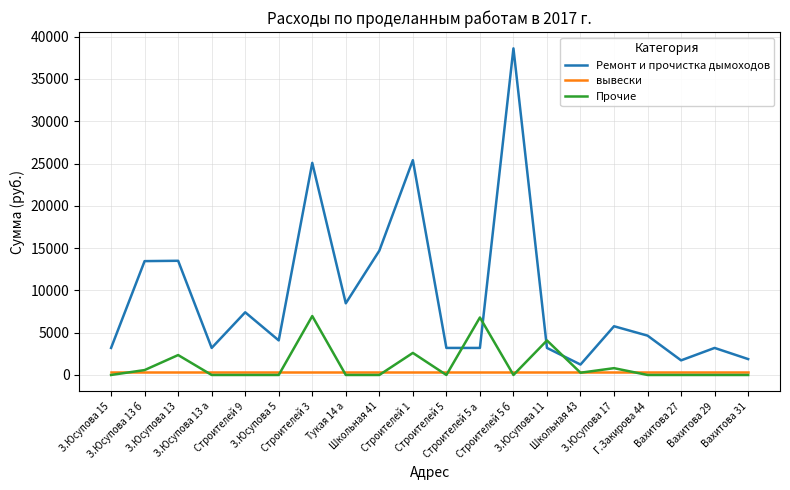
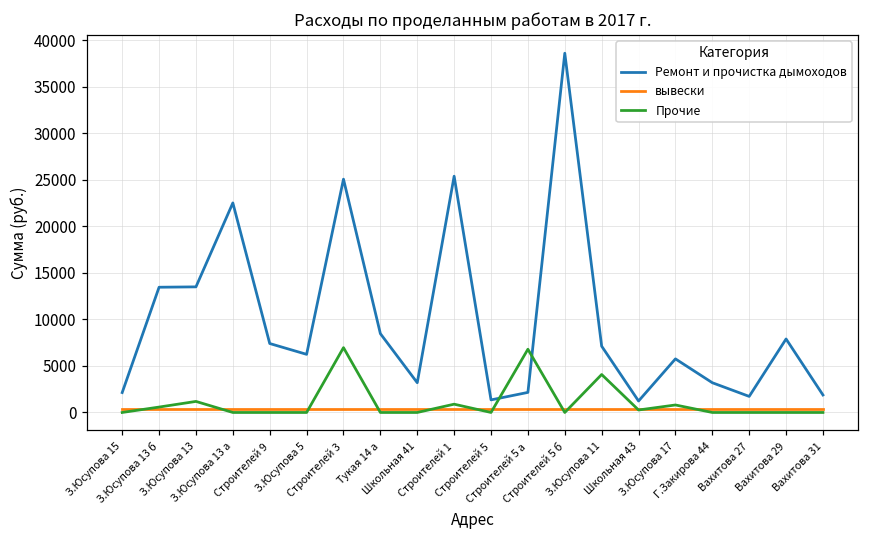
  {
    "Ремонт и прочистка дымоходов": {
-     "З.Юсупова 15": 3000,
+     "З.Юсупова 15": 2000,
      "З.Юсупова 13 б": 13000,
      "З.Юсупова 13": 14000,
-     "З.Юсупова 13 а": 3000,
+     "З.Юсупова 13 а": 23000,
      "Строителей 9": 7000,
-     "З.Юсупова 5": 4000,
+     "З.Юсупова 5": 6000,
      "Строителей 3": 25000,
      "Тукая 14 а": 8000,
-     "Школьная 41": 15000,
+     "Школьная 41": 3000,
      "Строителей 1": 25000,
-     "Строителей 5": 3000,
-     "Строителей 5 а": 3000,
+     "Строителей 5": 1000,
+     "Строителей 5 а": 2000,
      "Строителей 5 б": 39000,
-     "З.Юсупова 11": 3000,
+     "З.Юсупова 11": 7000,
      "Школьная 43": 1000,
      "З.Юсупова 17": 6000,
-     "Г.Закирова 44": 5000,
+     "Г.Закирова 44": 3000,
      "Вахитова 27": 2000,
-     "Вахитова 29": 3000,
+     "Вахитова 29": 8000,
      "Вахитова 31": 2000
    },
    "вывески": {
      "З.Юсупова 15": 0,
      "З.Юсупова 13": 0,
      "З.Юсупова 13 а": 0,
      "Строителей 9": 0,
      "З.Юсупова 5": 0,
      "Строителей 3": 0,
      "Тукая 14 а": 0,
      "Школьная 41": 0,
      "Строителей 1": 0,
      "Строителей 5": 0,
      "Строителей 5 а": 0,
      "Строителей 5 б": 0,
      "З.Юсупова 11": 0,
      "З.Юсупова 17": 0,
      "Г.Закирова 44": 0,
      "Вахитова 27": 0,
      "Вахитова 29": 0,
      "Вахитова 31": 0
    },
    "Прочие": {
      "З.Юсупова 15": 0,
-     "З.Юсупова 13": 2000,
+     "З.Юсупова 13": 1000,
      "З.Юсупова 13 а": 0,
      "Строителей 9": 0,
      "З.Юсупова 5": 0,
      "Строителей 3": 7000,
      "Тукая 14 а": 0,
      "Школьная 41": 0,
-     "Строителей 1": 3000,
+     "Строителей 1": 1000,
      "Строителей 5": 0,
      "Строителей 5 а": 7000,
      "Строителей 5 б": 0,
      "З.Юсупова 11": 4000,
      "З.Юсупова 17": 1000,
      "Г.Закирова 44": 0,
      "Вахитова 27": 0,
      "Вахитова 29": 0,
      "Вахитова 31": 0
    }
  }
